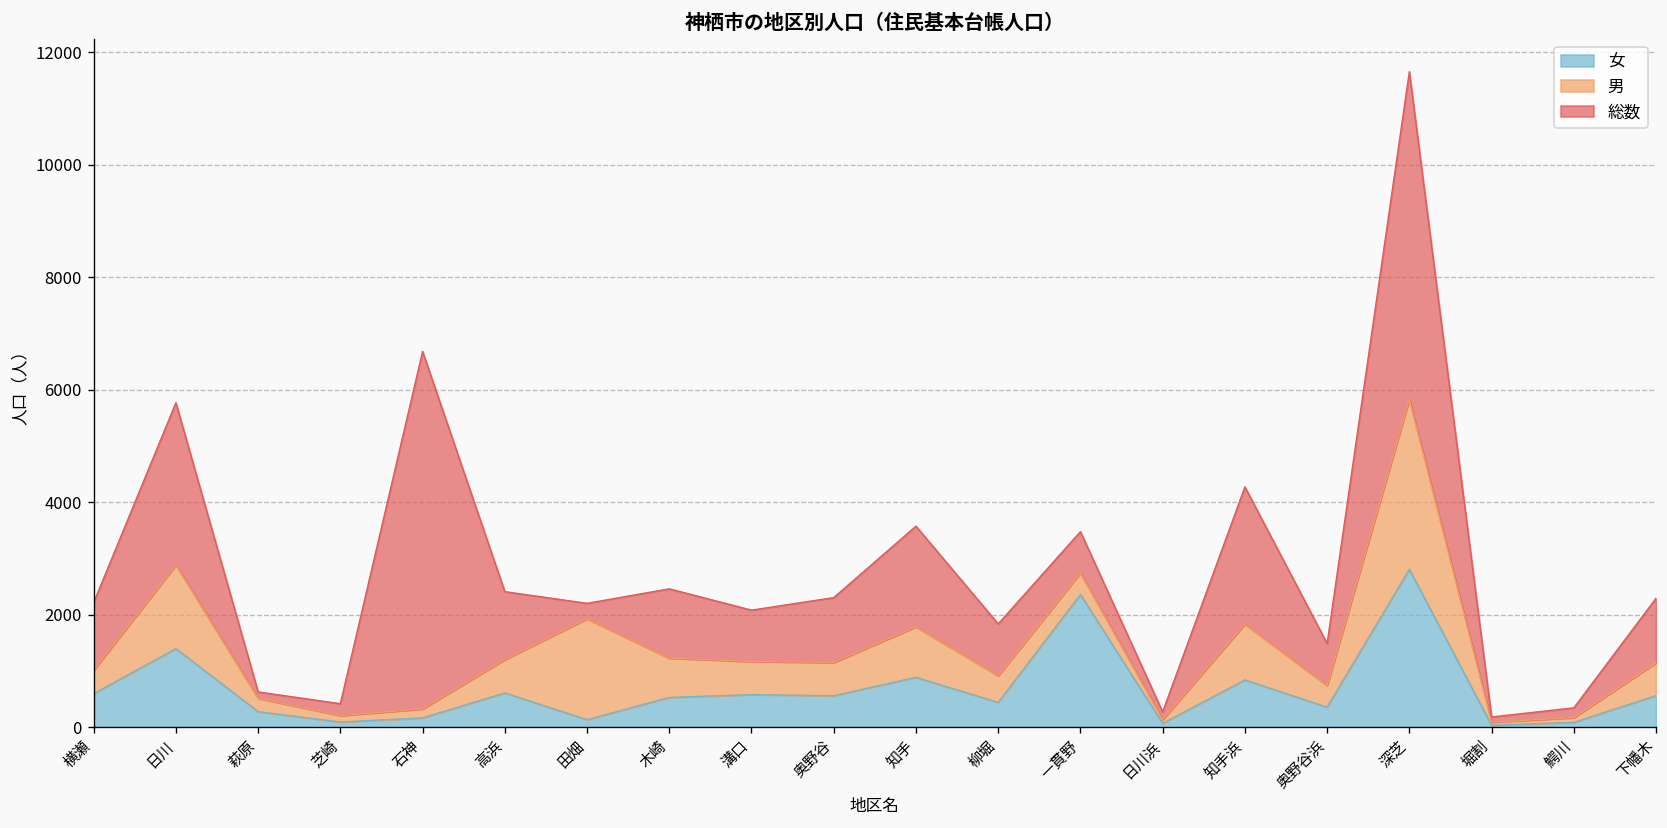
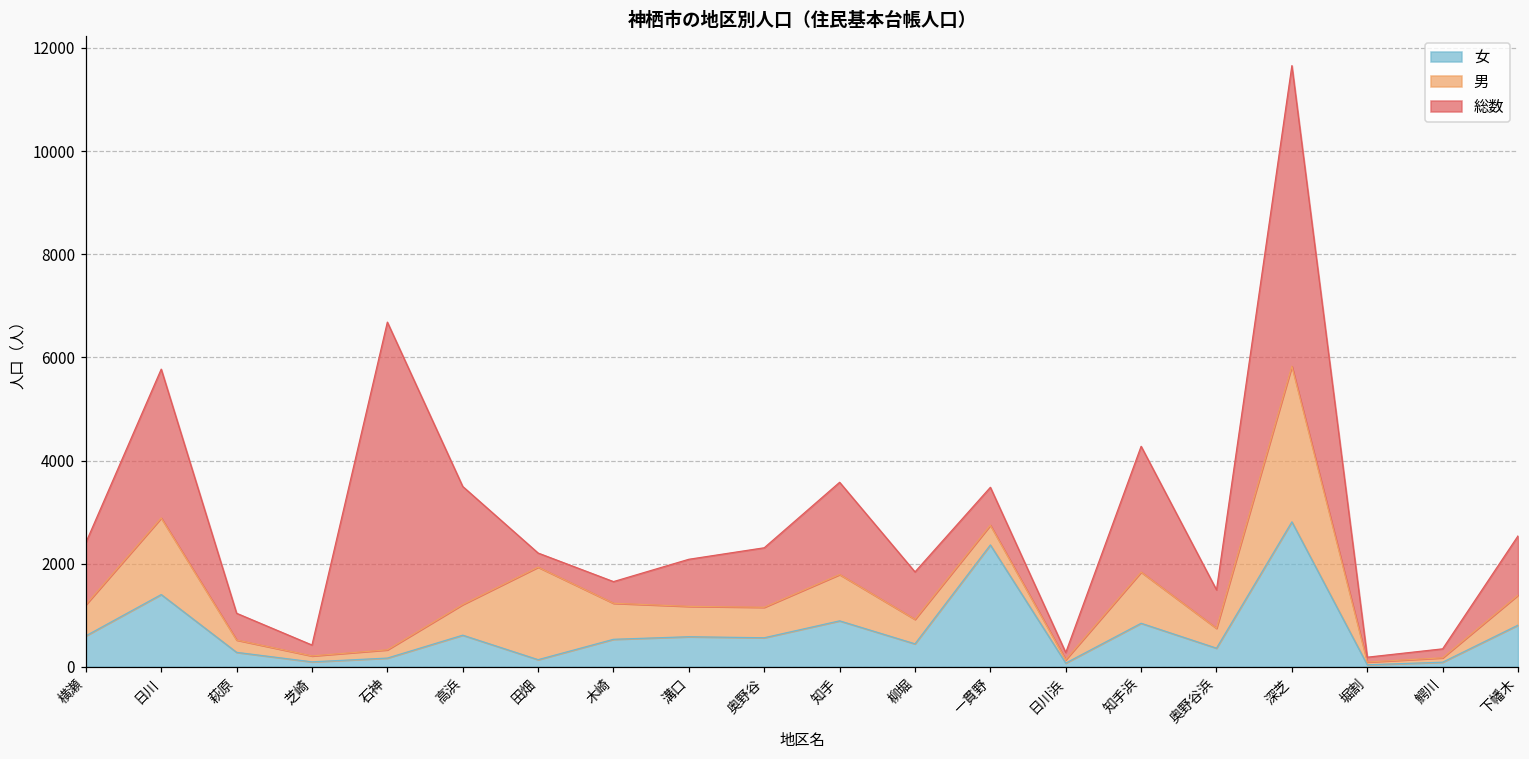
  {
    "女": {
      "横瀬": 600,
      "日川": 1400,
      "萩原": 300,
      "芝崎": 100,
      "石神": 200,
      "高浜": 600,
      "田畑": 100,
      "木崎": 500,
      "溝口": 600,
      "奥野谷": 600,
      "知手": 900,
      "柳堀": 400,
      "一貫野": 2400,
      "日川浜": 100,
      "知手浜": 800,
      "奥野谷浜": 400,
      "深芝": 2800,
      "鰐川": 100,
-     "下幡木": 600
+     "下幡木": 800
    },
    "男": {
-     "横瀬": 400,
+     "横瀬": 600,
      "日川": 1500,
      "萩原": 200,
      "芝崎": 100,
      "石神": 200,
      "高浜": 600,
      "田畑": 1800,
      "木崎": 700,
      "溝口": 600,
      "奥野谷": 600,
      "知手": 900,
      "柳堀": 500,
      "一貫野": 400,
      "日川浜": 100,
      "知手浜": 1000,
      "奥野谷浜": 400,
      "深芝": 3000,
      "鰐川": 100,
      "下幡木": 600
    },
    "総数": {
      "横瀬": 1200,
      "日川": 2900,
-     "萩原": 100,
+     "萩原": 500,
      "芝崎": 200,
      "石神": 6400,
-     "高浜": 1200,
+     "高浜": 2300,
      "田畑": 300,
-     "木崎": 1200,
+     "木崎": 400,
      "溝口": 900,
      "奥野谷": 1200,
      "知手": 1800,
      "柳堀": 900,
      "一貫野": 700,
      "日川浜": 100,
      "知手浜": 2400,
      "奥野谷浜": 700,
      "深芝": 5800,
      "堀割": 100,
      "鰐川": 200,
      "下幡木": 1100
    }
  }
